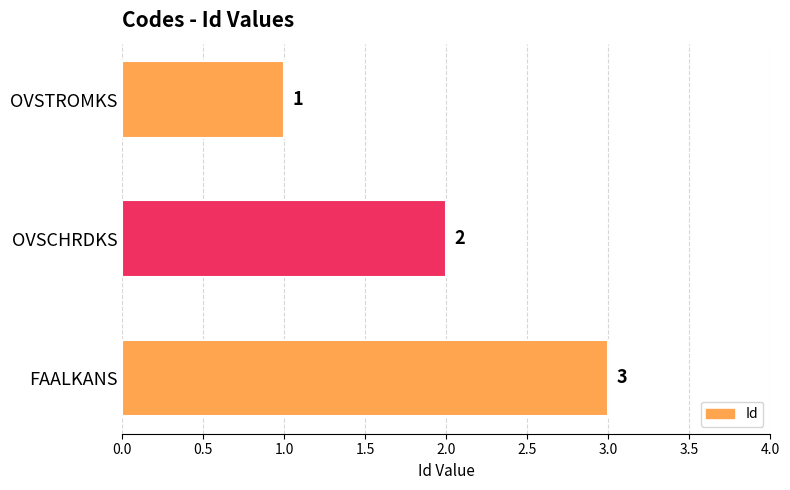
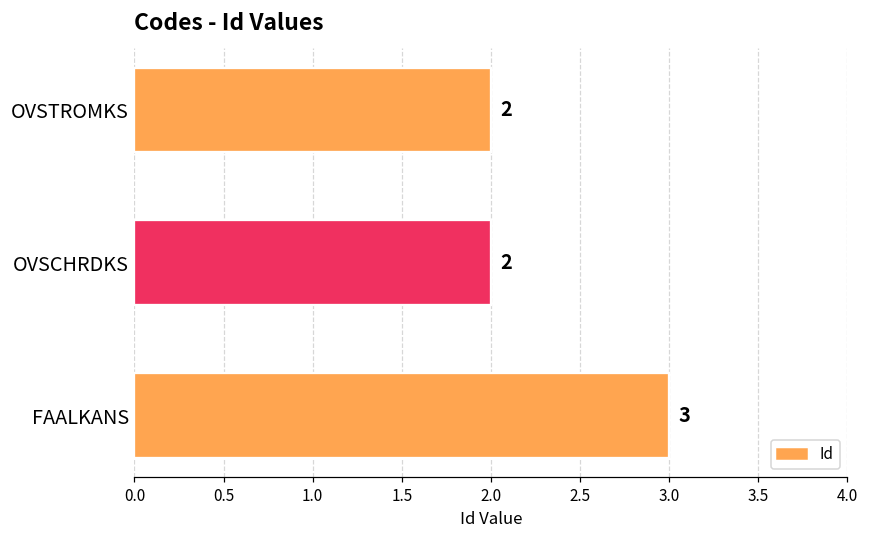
  {
-   "OVSTROMKS": 1,
+   "OVSTROMKS": 2,
    "OVSCHRDKS": 2,
    "FAALKANS": 3
  }
